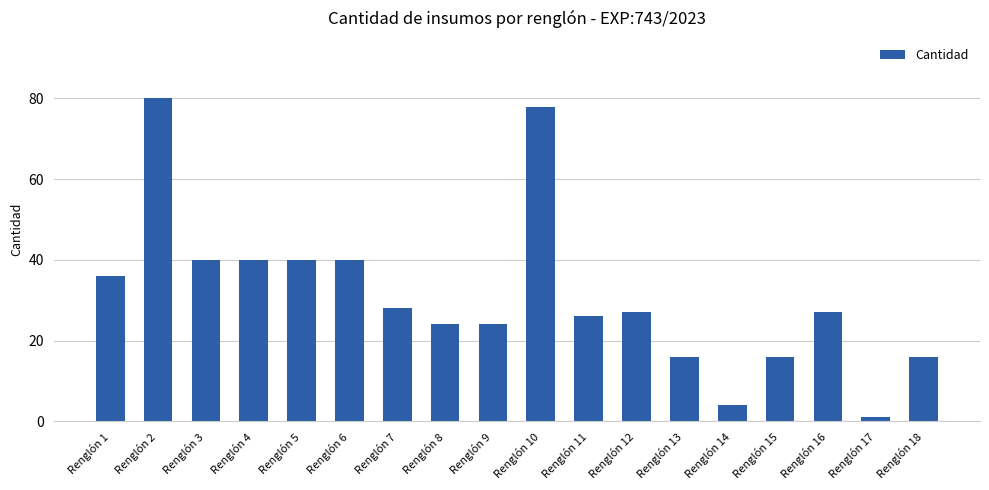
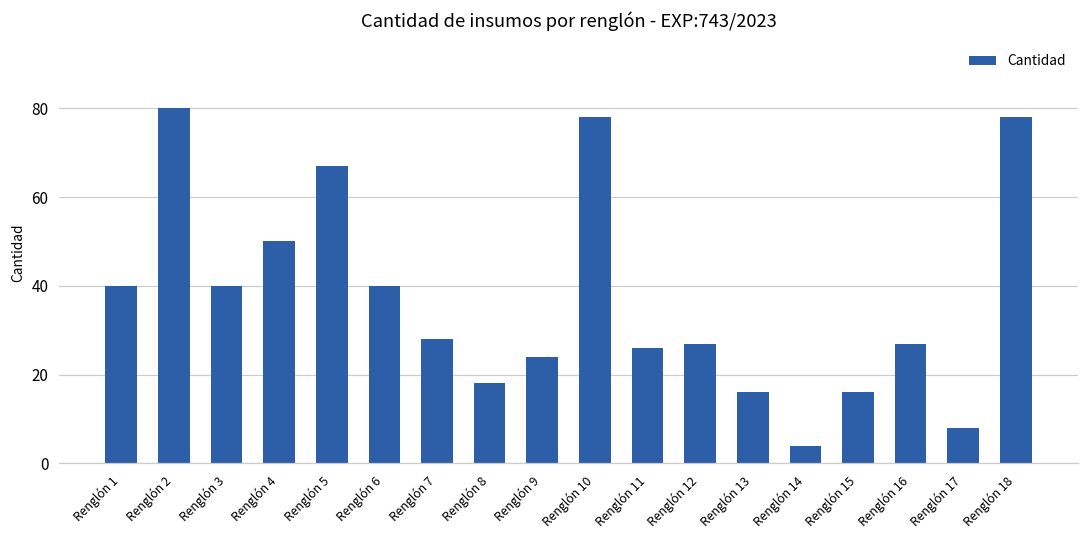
  {
-   "Renglón 1": 36,
+   "Renglón 1": 40,
    "Renglón 2": 80,
    "Renglón 3": 40,
-   "Renglón 4": 40,
-   "Renglón 5": 40,
+   "Renglón 4": 50,
+   "Renglón 5": 67,
    "Renglón 6": 40,
    "Renglón 7": 28,
-   "Renglón 8": 24,
+   "Renglón 8": 18,
    "Renglón 9": 24,
    "Renglón 10": 78,
    "Renglón 11": 26,
    "Renglón 12": 27,
    "Renglón 13": 16,
    "Renglón 14": 4,
    "Renglón 15": 16,
    "Renglón 16": 27,
-   "Renglón 17": 1,
-   "Renglón 18": 16
+   "Renglón 17": 8,
+   "Renglón 18": 78
  }
